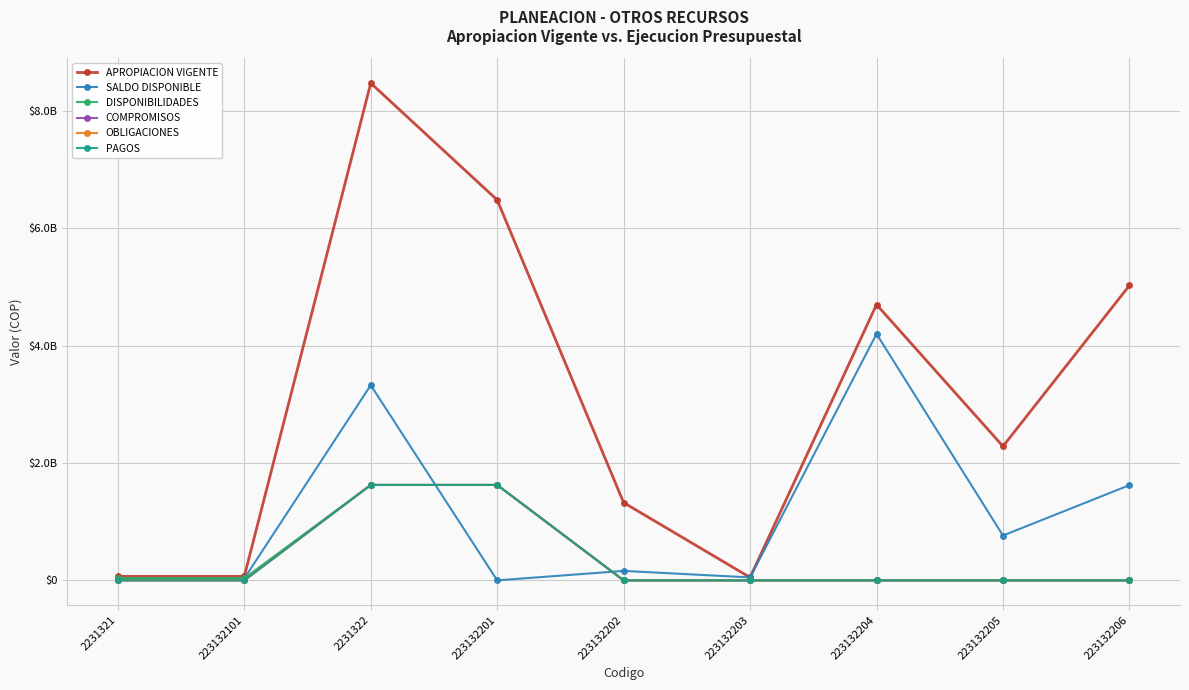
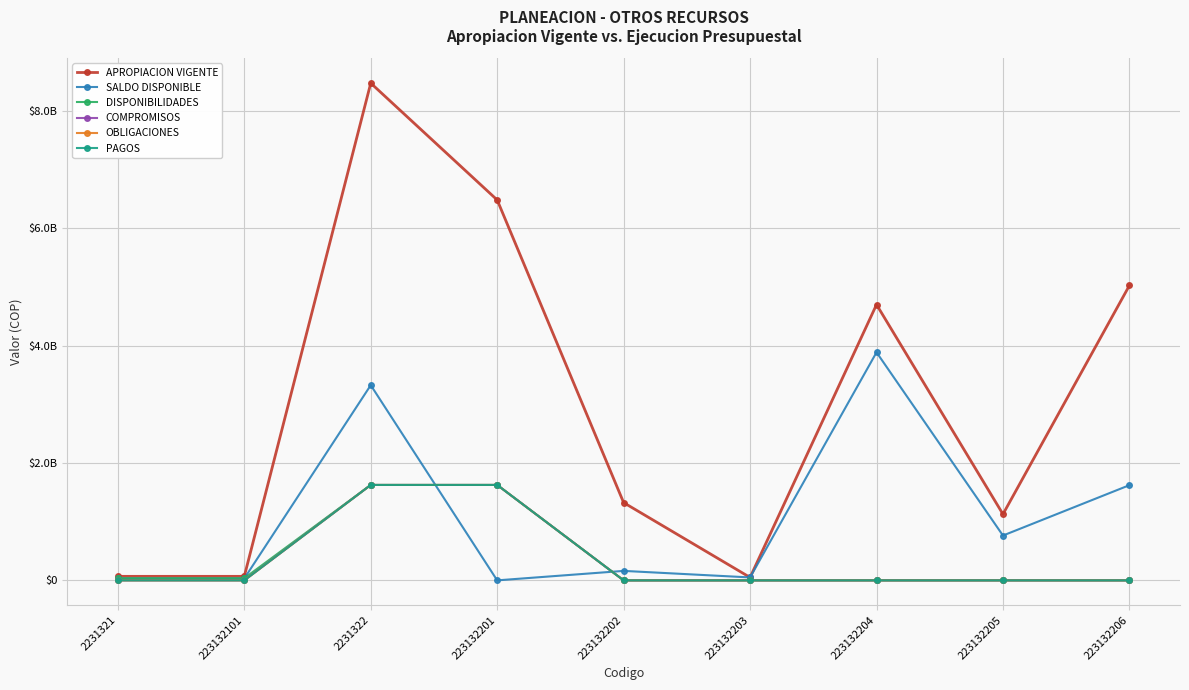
  {
    "APROPIACION VIGENTE": {
      "2231322": "$8500000000",
      "223132201": "$6500000000",
      "223132202": "$1300000000",
      "223132204": "$4700000000",
-     "223132205": "$2300000000",
+     "223132205": "$1100000000",
      "223132206": "$5000000000"
    },
    "SALDO DISPONIBLE": {
      "2231322": "$3300000000",
      "223132201": "$0",
      "223132202": "$200000000",
-     "223132204": "$4200000000",
+     "223132204": "$3900000000",
      "223132205": "$800000000",
      "223132206": "$1600000000"
    }
  }
